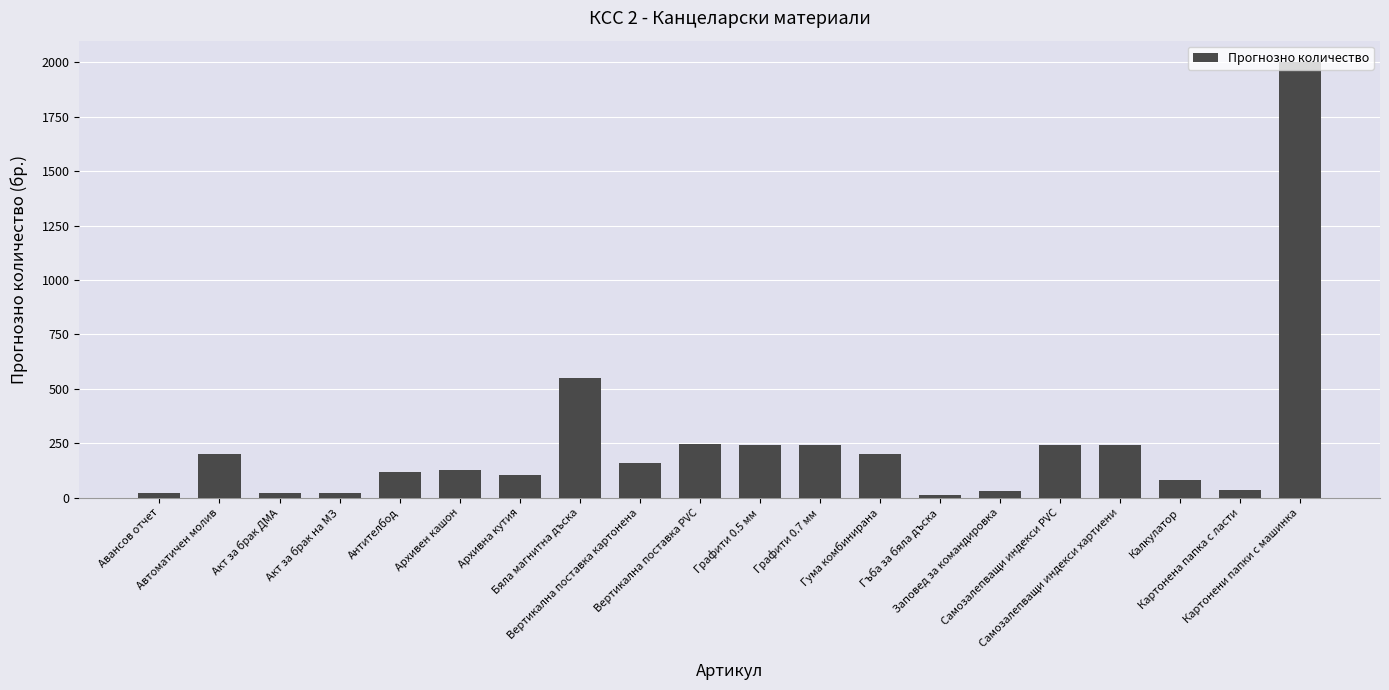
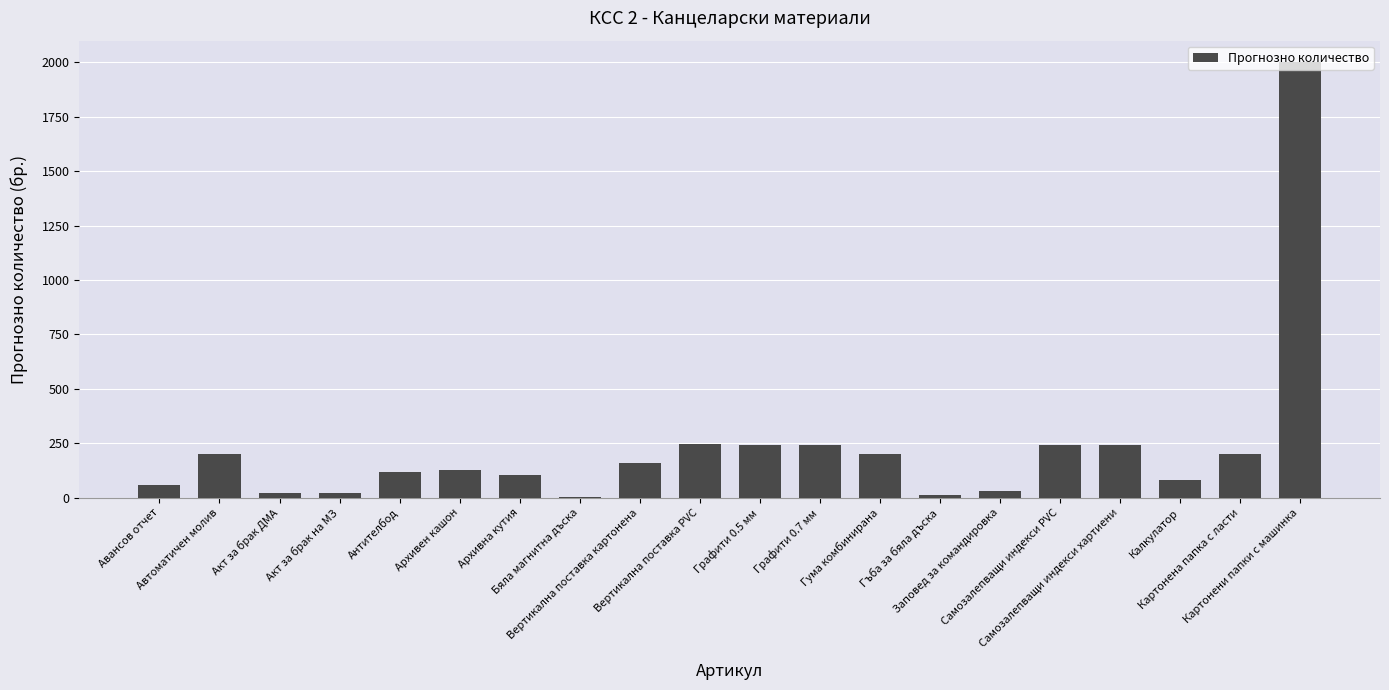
  {
-   "Авансов отчет": 20,
+   "Авансов отчет": 60,
    "Автоматичен молив": 200,
    "Акт за брак ДМА": 20,
    "Акт за брак на МЗ": 20,
    "Антителбод": 120,
    "Архивен кашон": 130,
    "Архивна кутия": 110,
-   "Бяла магнитна дъска": 550,
+   "Бяла магнитна дъска": 0,
    "Вертикална поставка картонена": 160,
    "Вертикална поставка PVC": 250,
    "Графити 0.5 мм": 240,
    "Графити 0.7 мм": 240,
    "Гума комбинирана": 200,
    "Заповед за командировка": 30,
    "Самозалепващи индекси PVC": 240,
    "Самозалепващи индекси хартиени": 240,
    "Калкулатор": 80,
-   "Картонена папка с ласти": 40
+   "Картонена папка с ласти": 200
  }
